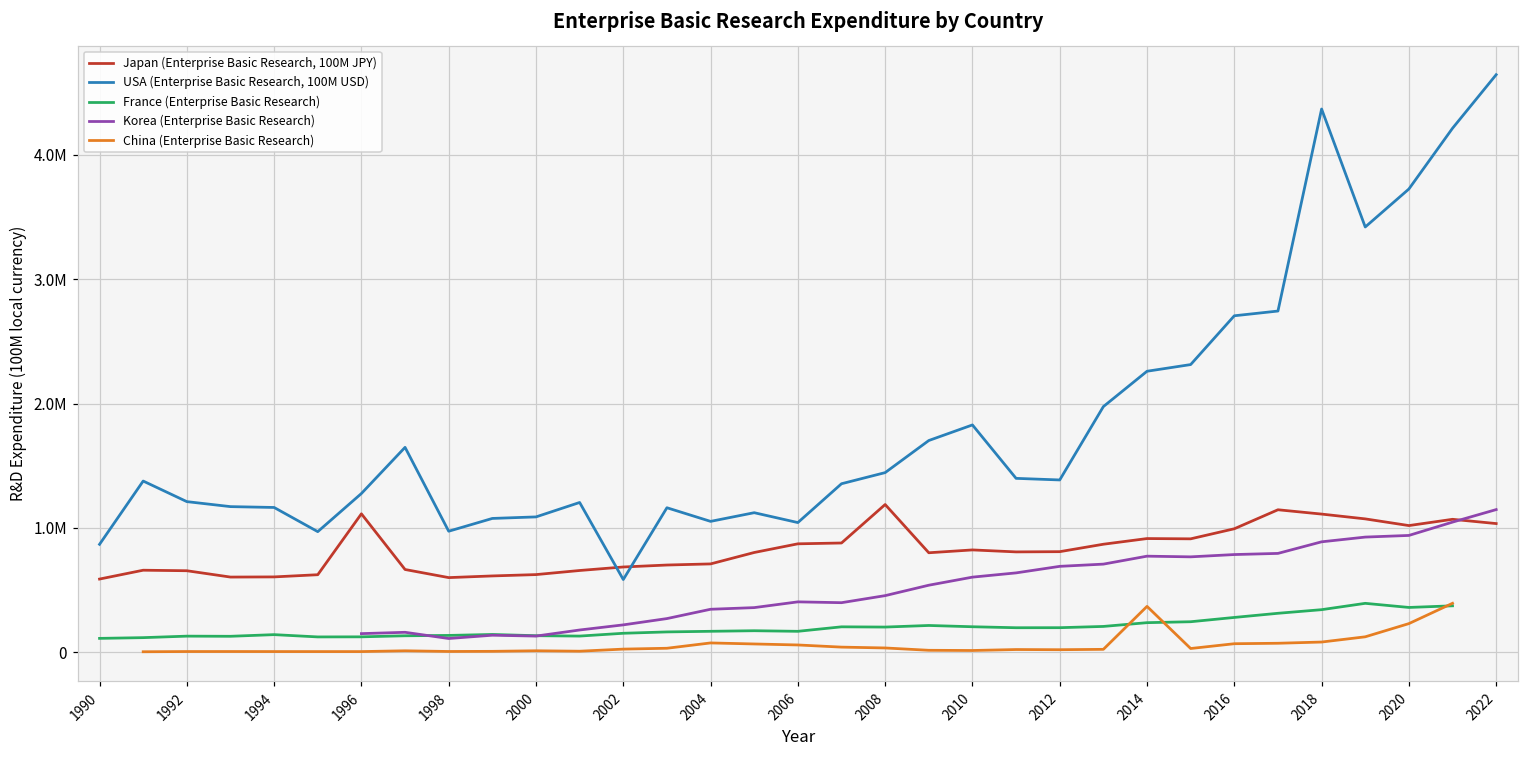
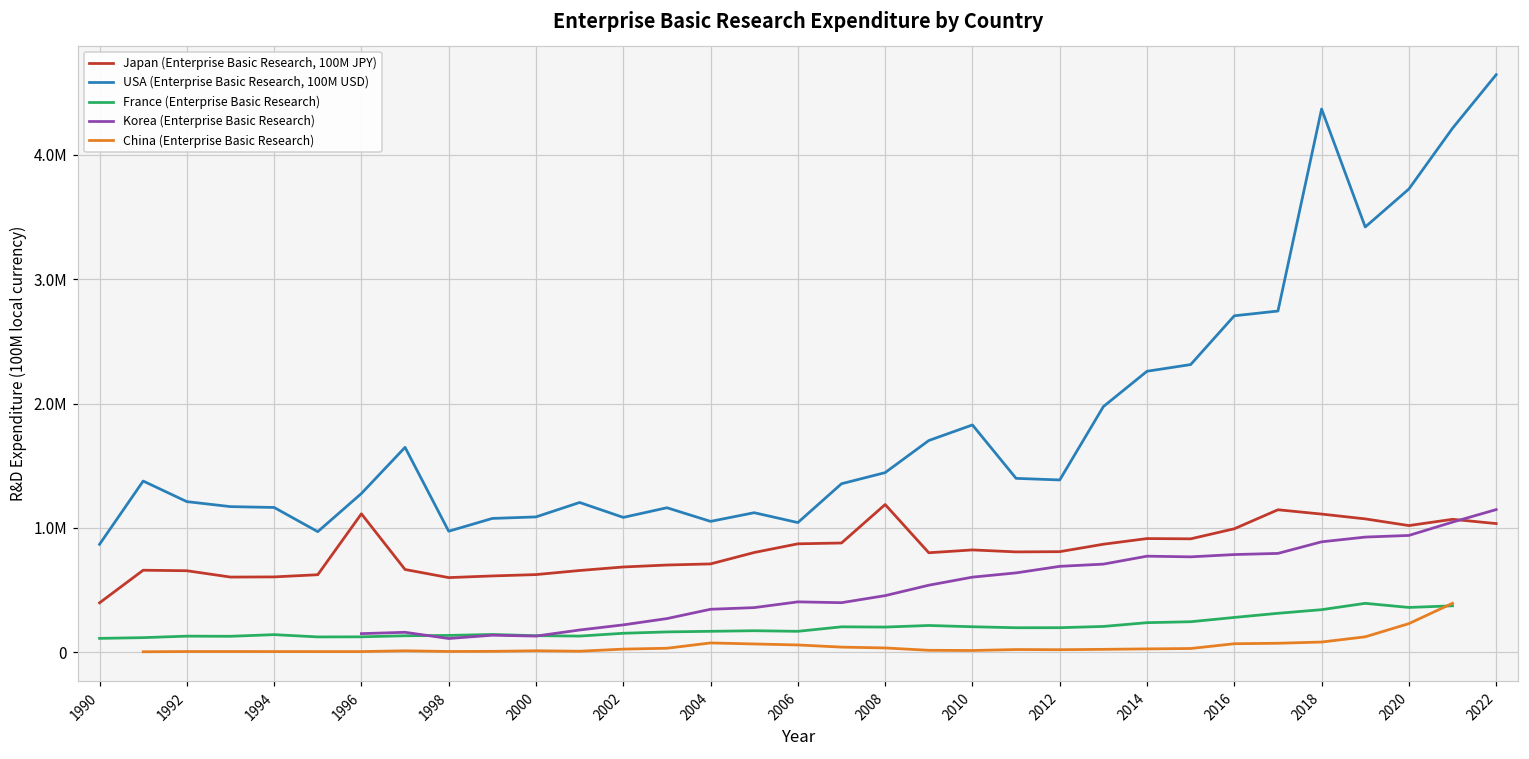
  {
    "Japan (Enterprise Basic Research, 100M JPY)": {
-     "1990": 590000,
+     "1990": 400000,
      "1992": 660000,
      "1994": 610000,
      "1996": 1110000,
      "1998": 600000,
      "2000": 620000,
      "2002": 690000,
      "2004": 710000,
      "2006": 870000,
      "2008": 1190000,
      "2010": 820000,
      "2012": 810000,
      "2014": 910000,
      "2016": 990000,
      "2018": 1110000,
      "2020": 1020000,
      "2022": 1040000
    },
    "USA (Enterprise Basic Research, 100M USD)": {
      "1990": 870000,
      "1992": 1210000,
      "1994": 1160000,
      "1996": 1280000,
      "1998": 970000,
      "2000": 1090000,
-     "2002": 590000,
+     "2002": 1090000,
      "2004": 1050000,
      "2006": 1040000,
      "2008": 1450000,
      "2010": 1830000,
      "2012": 1390000,
      "2014": 2260000,
      "2016": 2710000,
      "2018": 4370000,
      "2020": 3730000,
      "2022": 4650000
    },
    "France (Enterprise Basic Research)": {
      "1990": 110000,
      "1992": 130000,
      "1994": 140000,
      "1996": 120000,
      "1998": 140000,
      "2002": 150000,
      "2004": 170000,
      "2006": 170000,
      "2008": 200000,
      "2010": 210000,
      "2012": 200000,
      "2014": 240000,
      "2016": 280000,
      "2018": 340000,
      "2020": 360000
    },
    "Korea (Enterprise Basic Research)": {
      "1996": 150000,
      "1998": 110000,
      "2002": 220000,
      "2004": 350000,
      "2006": 410000,
      "2008": 460000,
      "2010": 600000,
      "2012": 690000,
      "2014": 770000,
      "2016": 790000,
      "2018": 890000,
      "2020": 940000,
      "2022": 1150000
    },
    "China (Enterprise Basic Research)": {
      "1992": 10000,
      "1994": 10000,
      "1996": 10000,
      "1998": 10000,
      "2000": 10000,
      "2002": 30000,
      "2004": 80000,
      "2006": 60000,
      "2008": 30000,
      "2010": 10000,
      "2012": 20000,
-     "2014": 370000,
+     "2014": 30000,
      "2016": 70000,
      "2018": 80000,
      "2020": 230000
    }
  }
